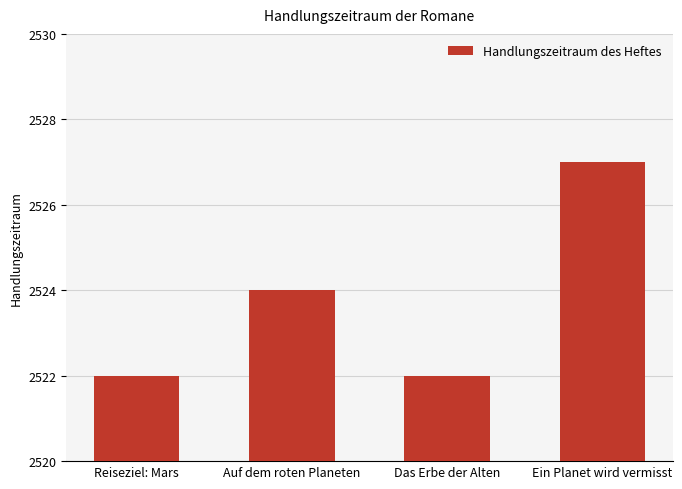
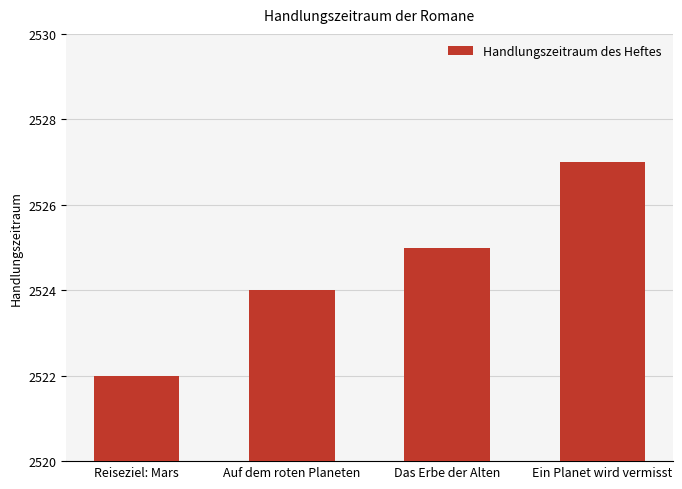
  {
    "Reiseziel: Mars": 2522,
    "Auf dem roten Planeten": 2524,
-   "Das Erbe der Alten": 2522,
+   "Das Erbe der Alten": 2525,
    "Ein Planet wird vermisst": 2527
  }
